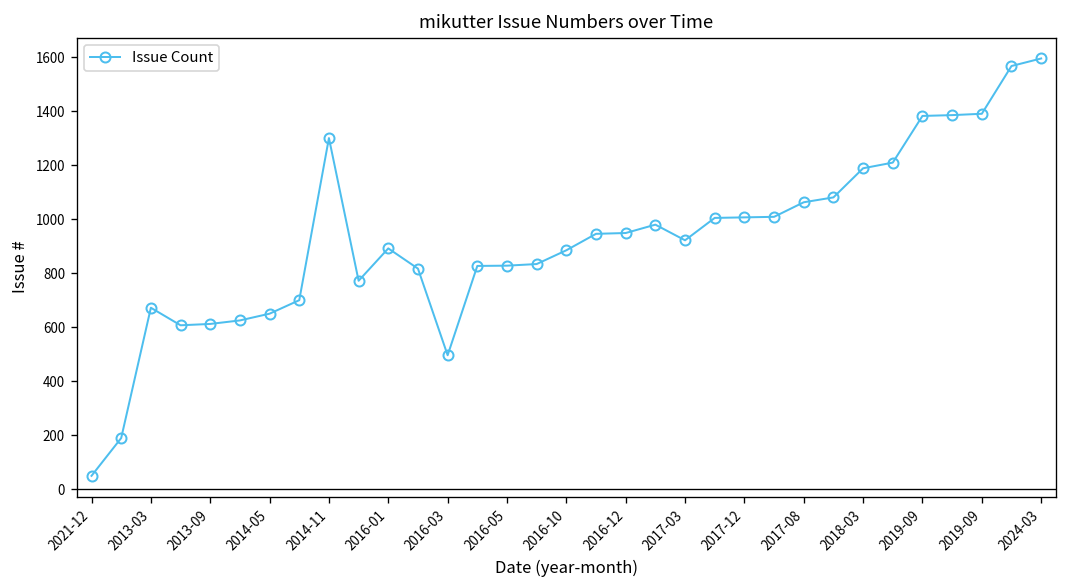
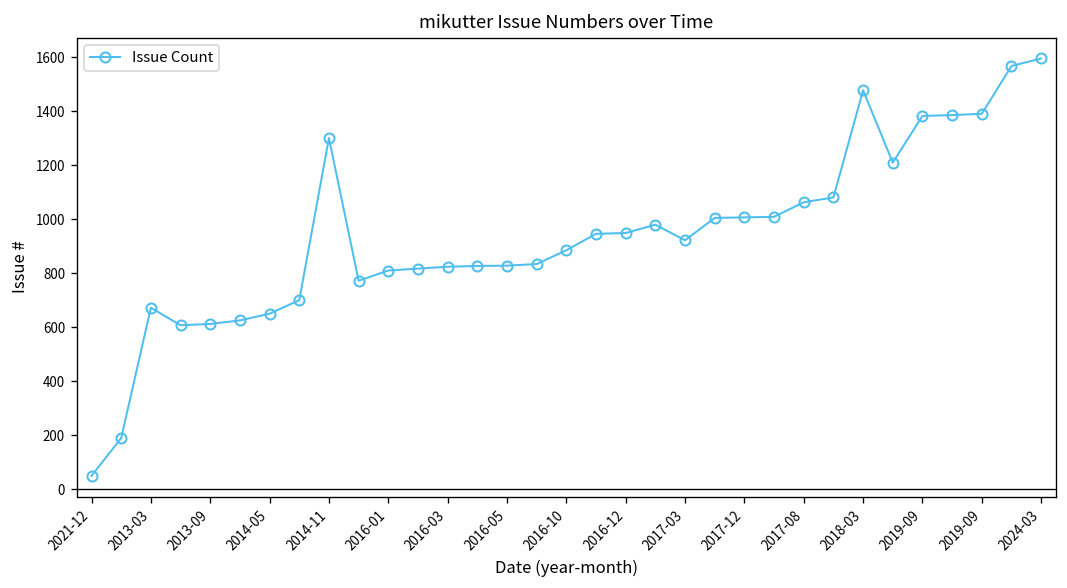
  {
    "2013-03": 670,
    "2013-09": 610,
    "2014-11": 1300,
-   "2016-01": 890,
-   "2016-03": 500,
+   "2016-01": 810,
+   "2016-03": 820,
    "2016-10": 890,
    "2017-03": 920,
    "2017-08": 1060,
-   "2018-03": 1190,
+   "2018-03": 1480,
    "2024-03": 1600
  }
